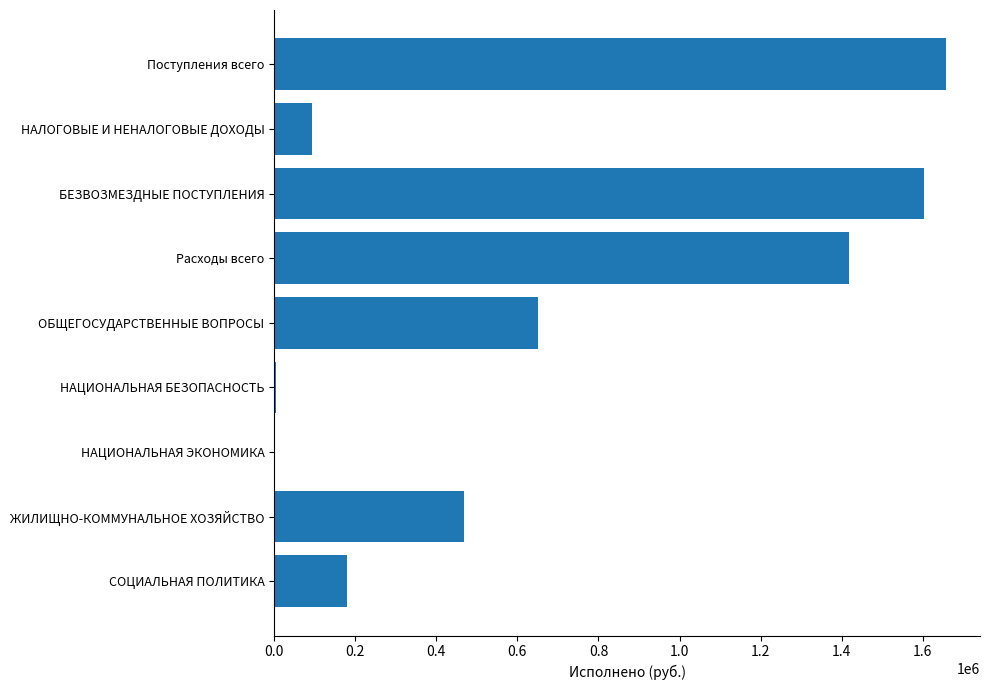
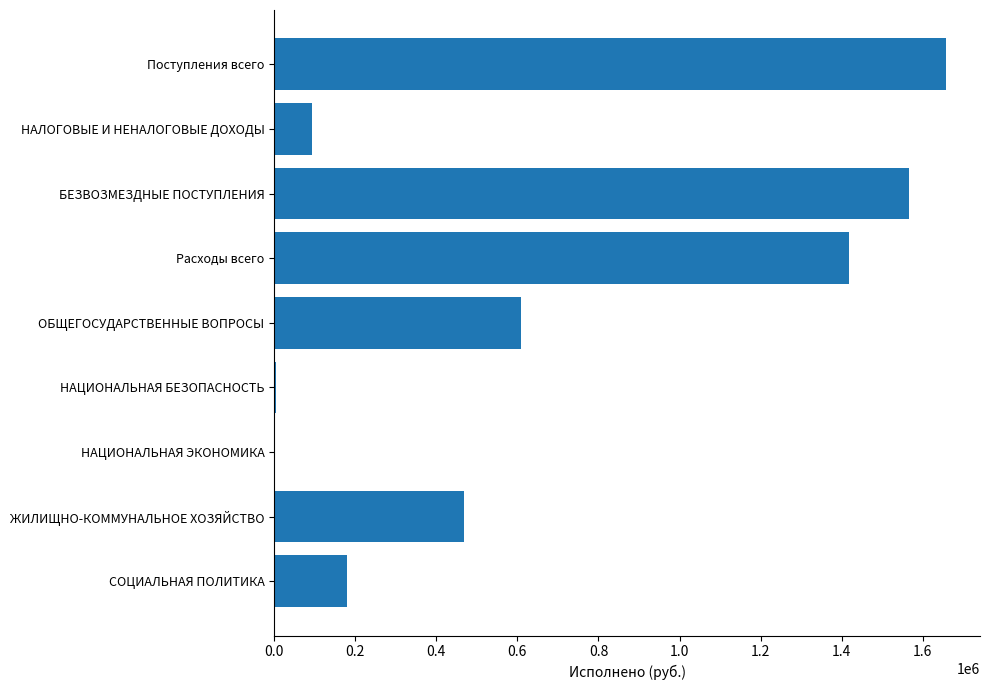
  {
    "Поступления всего": 1660000,
    "НАЛОГОВЫЕ И НЕНАЛОГОВЫЕ ДОХОДЫ": 90000,
-   "БЕЗВОЗМЕЗДНЫЕ ПОСТУПЛЕНИЯ": 1600000,
+   "БЕЗВОЗМЕЗДНЫЕ ПОСТУПЛЕНИЯ": 1570000,
    "Расходы всего": 1420000,
-   "ОБЩЕГОСУДАРСТВЕННЫЕ ВОПРОСЫ": 650000,
+   "ОБЩЕГОСУДАРСТВЕННЫЕ ВОПРОСЫ": 610000,
    "НАЦИОНАЛЬНАЯ ЭКОНОМИКА": 0,
    "ЖИЛИЩНО-КОММУНАЛЬНОЕ ХОЗЯЙСТВО": 470000,
    "СОЦИАЛЬНАЯ ПОЛИТИКА": 180000
  }
